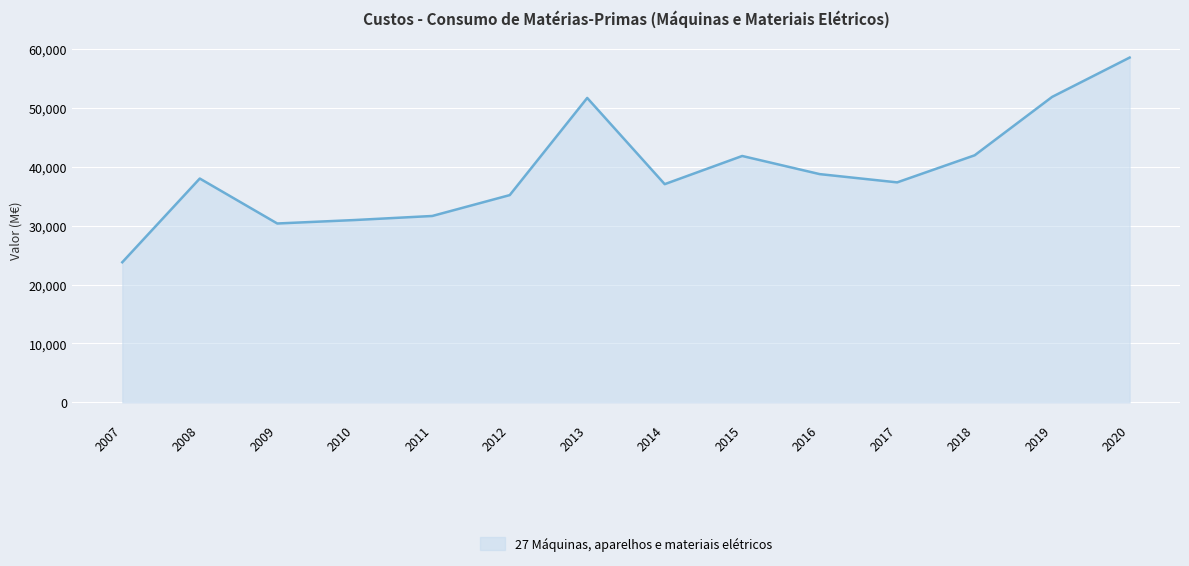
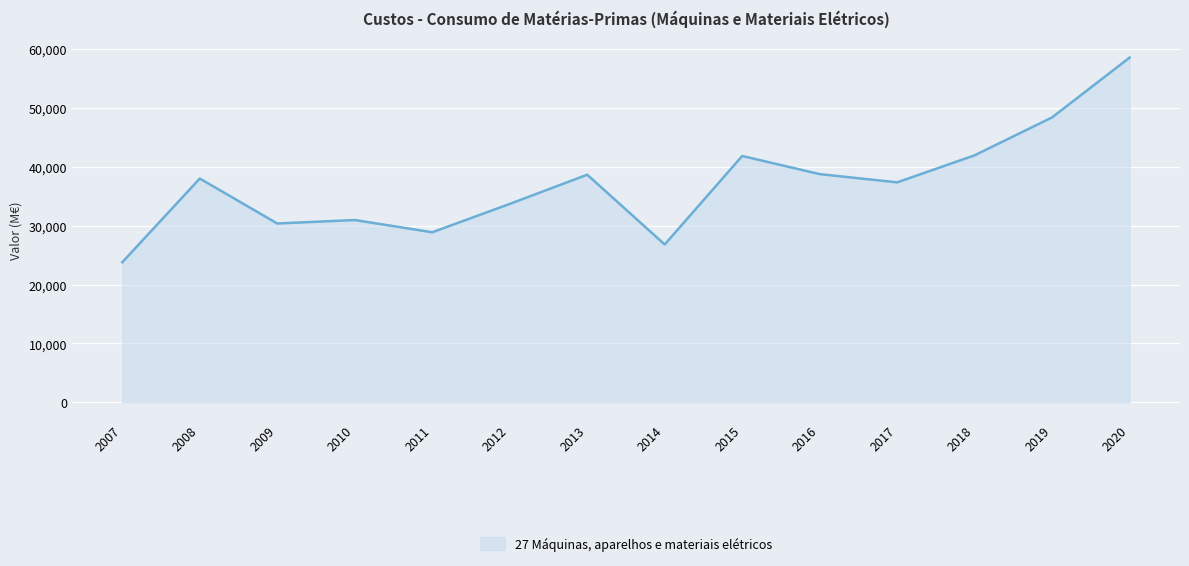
  {
    "2007": "24,000",
    "2008": "38,000",
    "2009": "30,000",
    "2010": "31,000",
-   "2011": "32,000",
-   "2012": "35,000",
-   "2013": "52,000",
-   "2014": "37,000",
+   "2011": "29,000",
+   "2012": "34,000",
+   "2013": "39,000",
+   "2014": "27,000",
    "2015": "42,000",
    "2016": "39,000",
    "2017": "37,000",
    "2018": "42,000",
-   "2019": "52,000",
+   "2019": "48,000",
    "2020": "59,000"
  }
